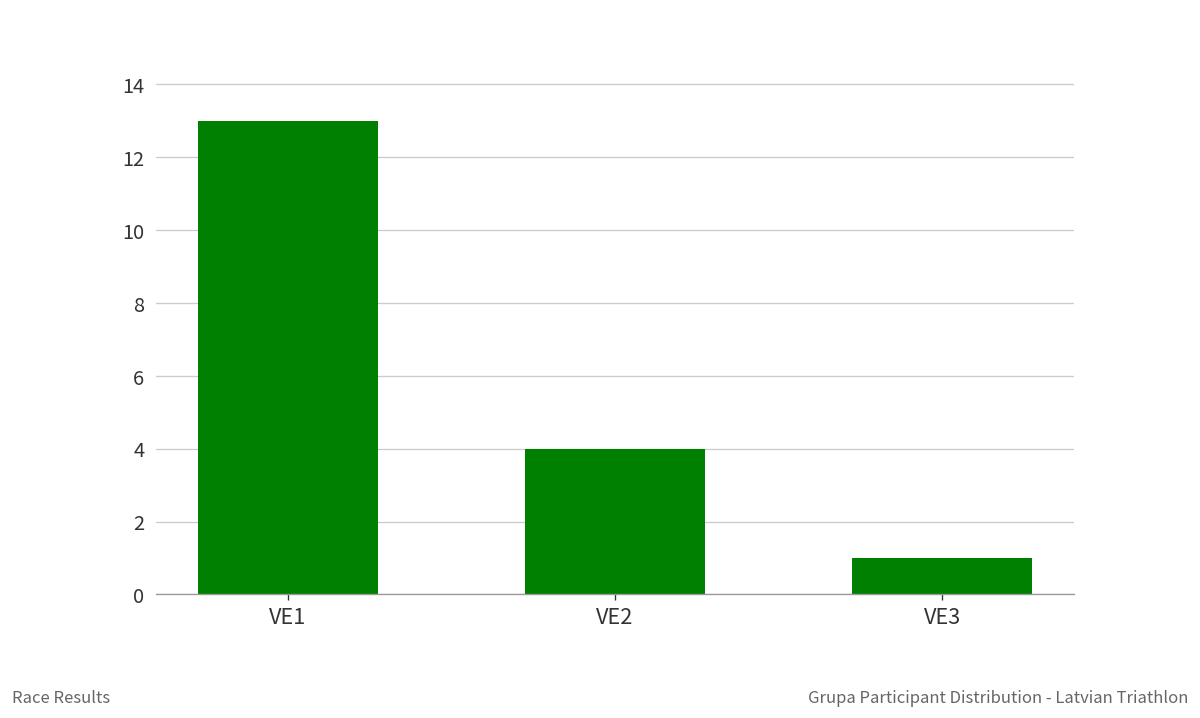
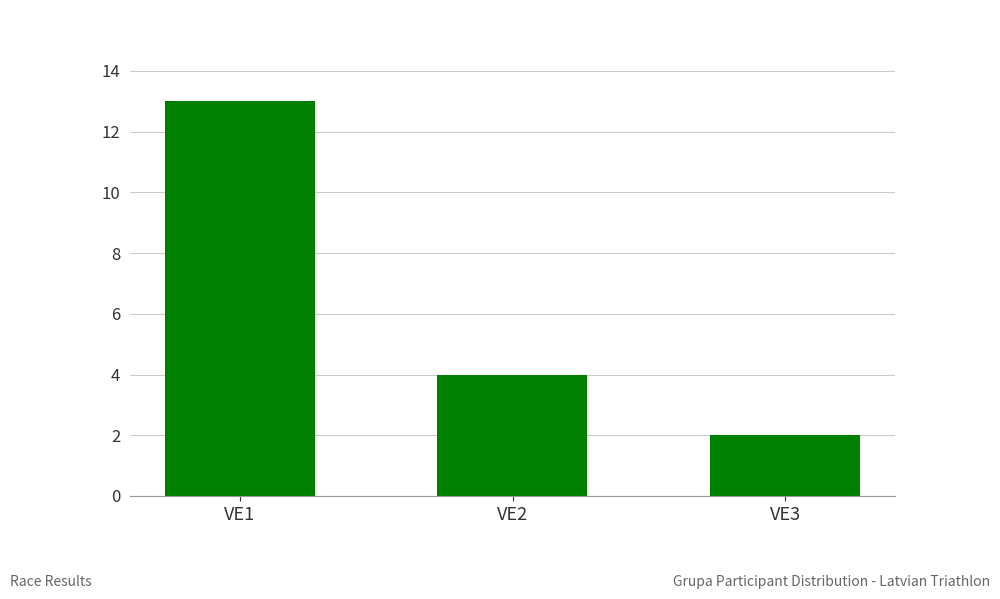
  {
    "VE1": 13,
    "VE2": 4,
-   "VE3": 1
+   "VE3": 2
  }
